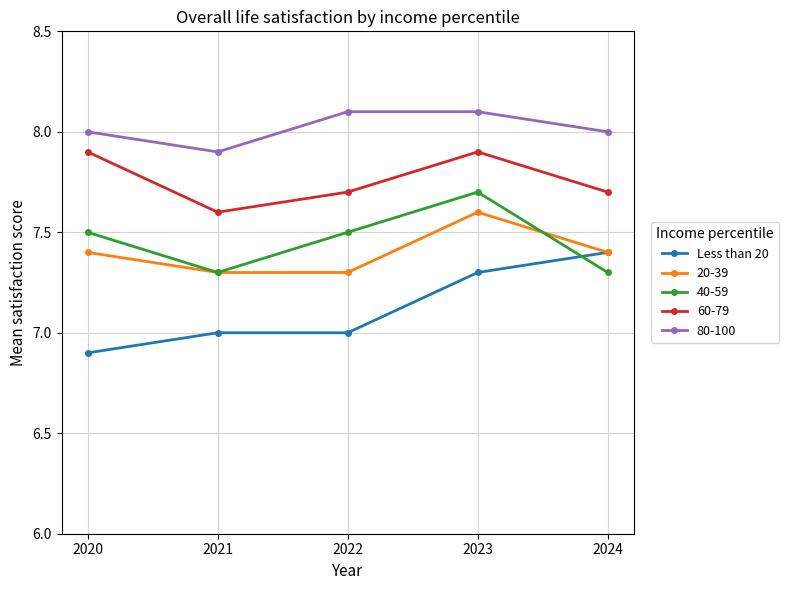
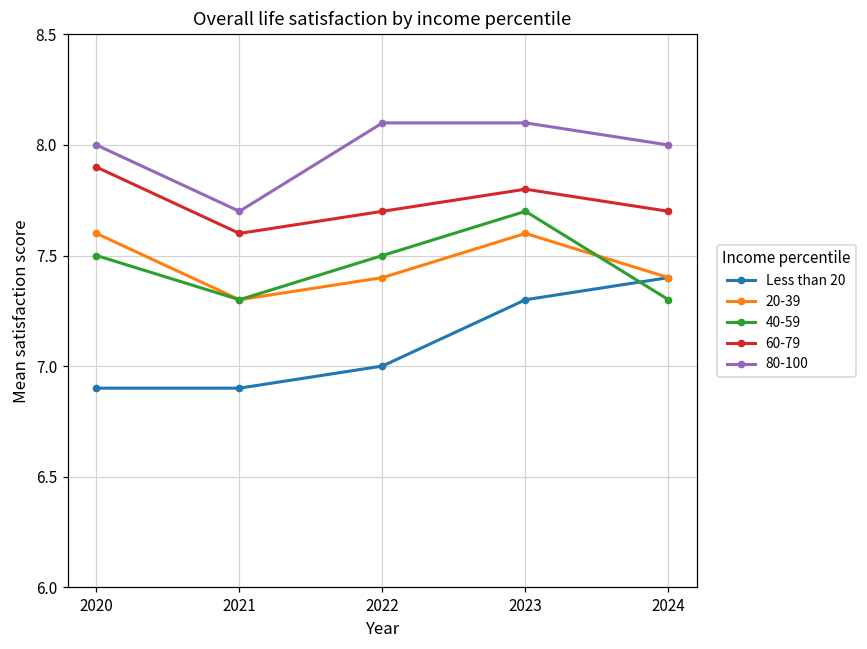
  {
    "Less than 20": {
      "2020": 6.9,
-     "2021": 7.0,
+     "2021": 6.9,
      "2022": 7.0,
      "2023": 7.3
    },
    "20-39": {
-     "2020": 7.4,
-     "2022": 7.3,
+     "2020": 7.6,
+     "2022": 7.4,
      "2023": 7.6
    },
    "40-59": {
      "2020": 7.5,
      "2022": 7.5,
      "2023": 7.7,
      "2024": 7.3
    },
    "60-79": {
      "2020": 7.9,
      "2021": 7.6,
      "2022": 7.7,
-     "2023": 7.9,
+     "2023": 7.8,
      "2024": 7.7
    },
    "80-100": {
      "2020": 8.0,
-     "2021": 7.9,
+     "2021": 7.7,
      "2022": 8.1,
      "2023": 8.1,
      "2024": 8.0
    }
  }
